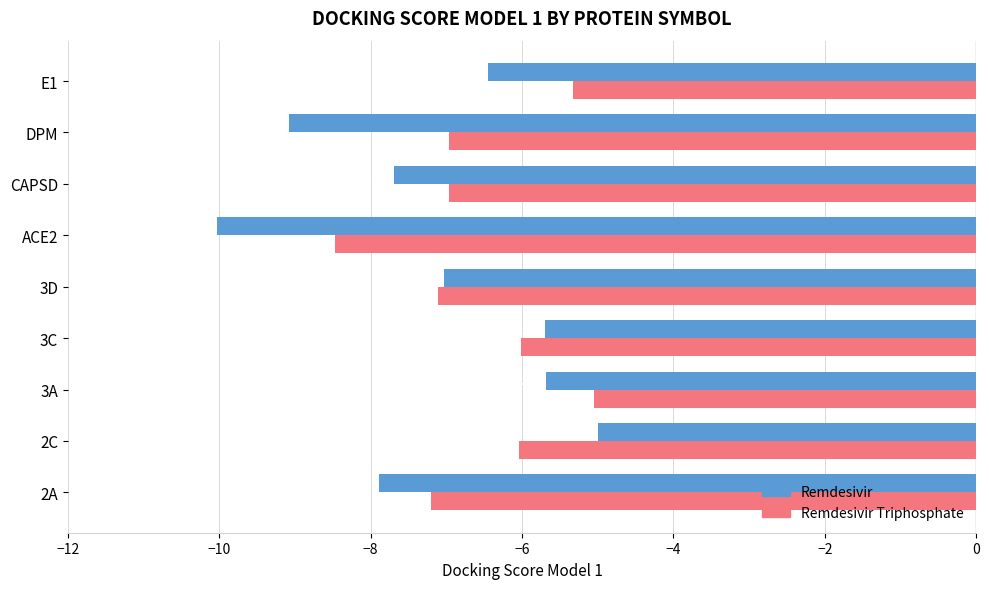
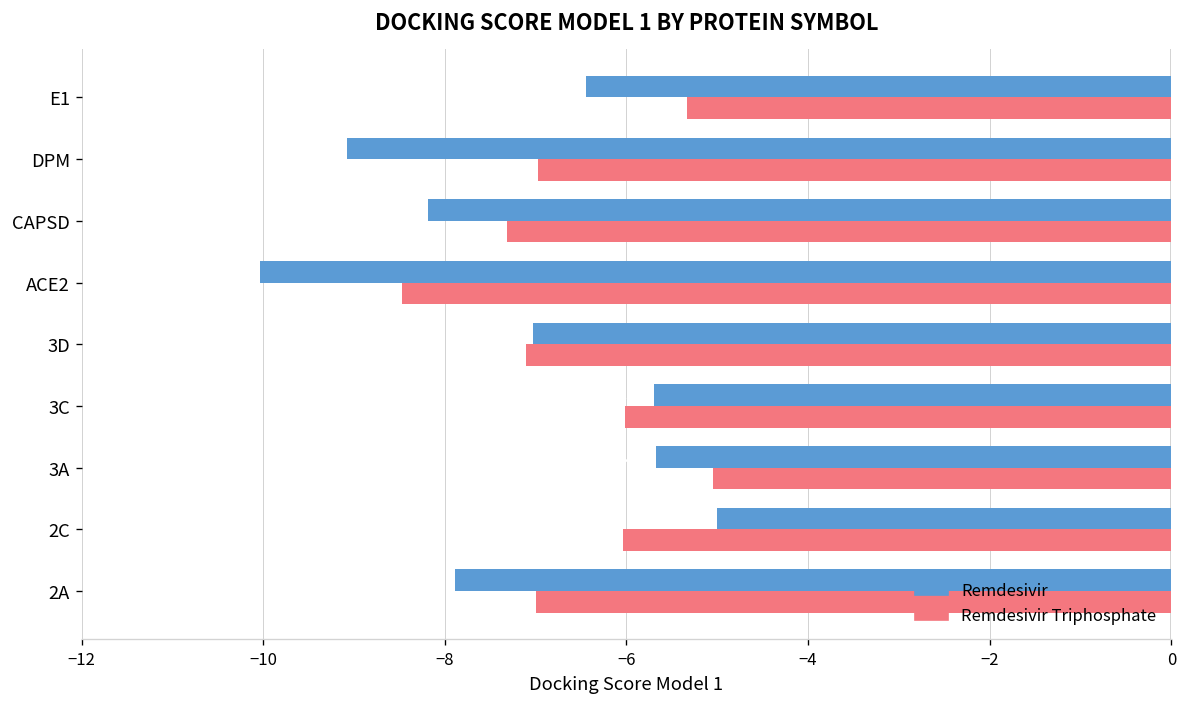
  {
    "Remdesivir": {
      "E1": -6.5,
      "DPM": -9.1,
-     "CAPSD": -7.7,
+     "CAPSD": -8.2,
      "ACE2": -10.0,
      "3D": -7.0,
      "3C": -5.7,
      "3A": -5.7,
      "2C": -5.0,
      "2A": -7.9
    },
    "Remdesivir Triphosphate": {
      "E1": -5.3,
      "DPM": -7.0,
-     "CAPSD": -7.0,
+     "CAPSD": -7.3,
      "ACE2": -8.5,
      "3D": -7.1,
      "3C": -6.0,
      "3A": -5.1,
      "2C": -6.0,
-     "2A": -7.2
+     "2A": -7.0
    }
  }
